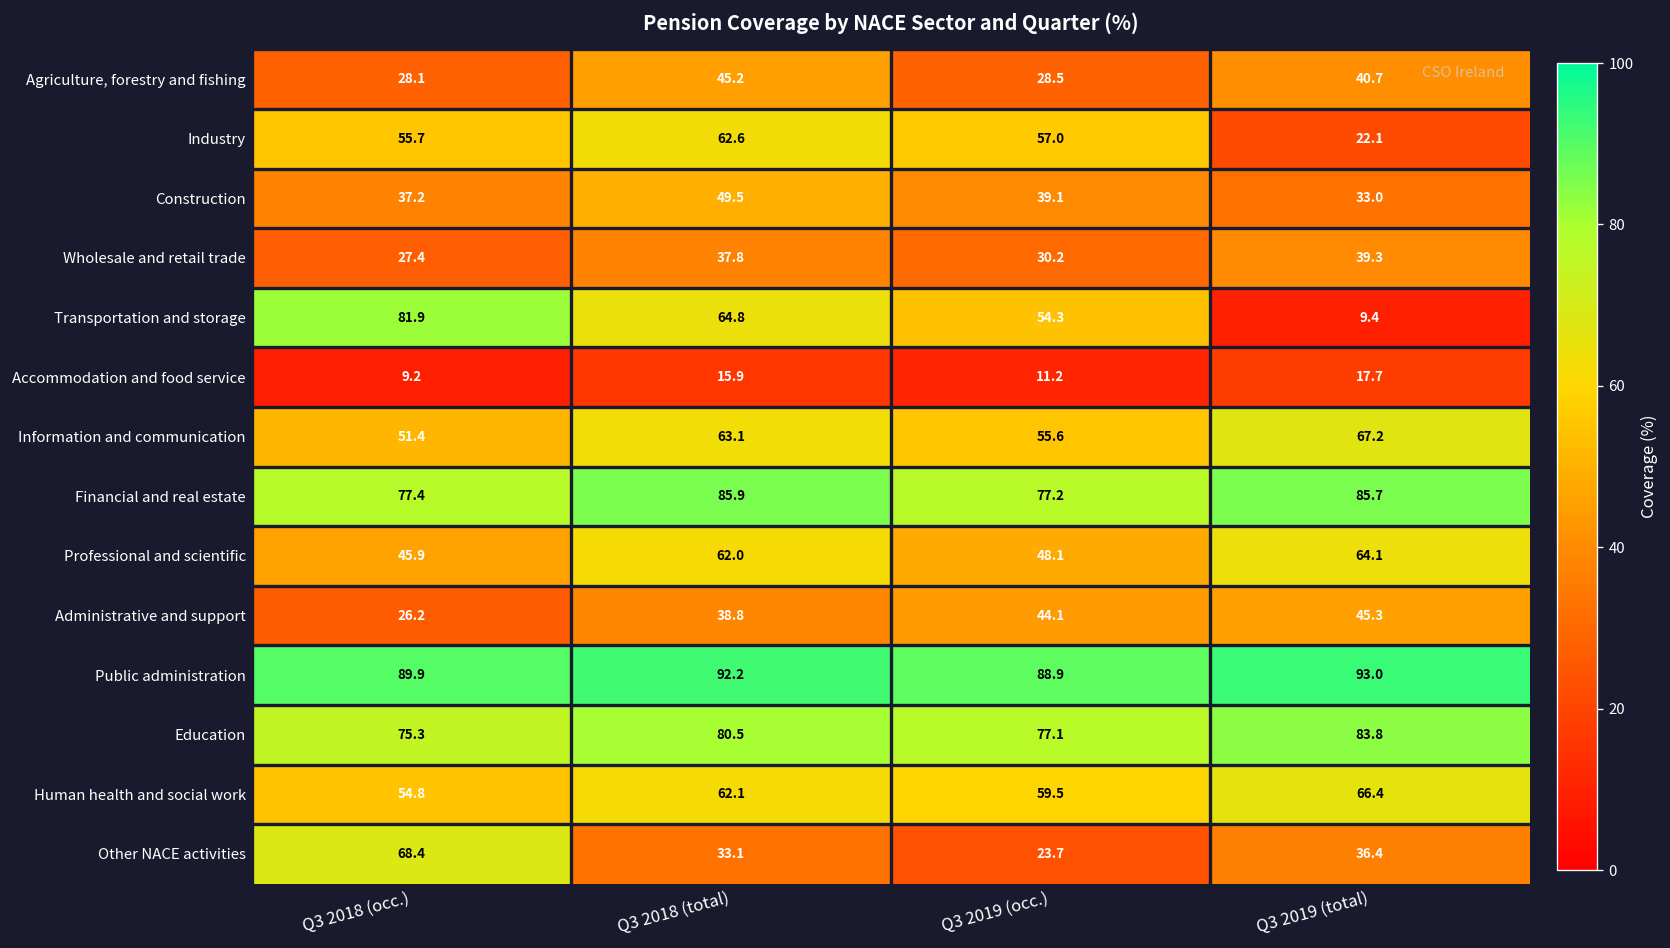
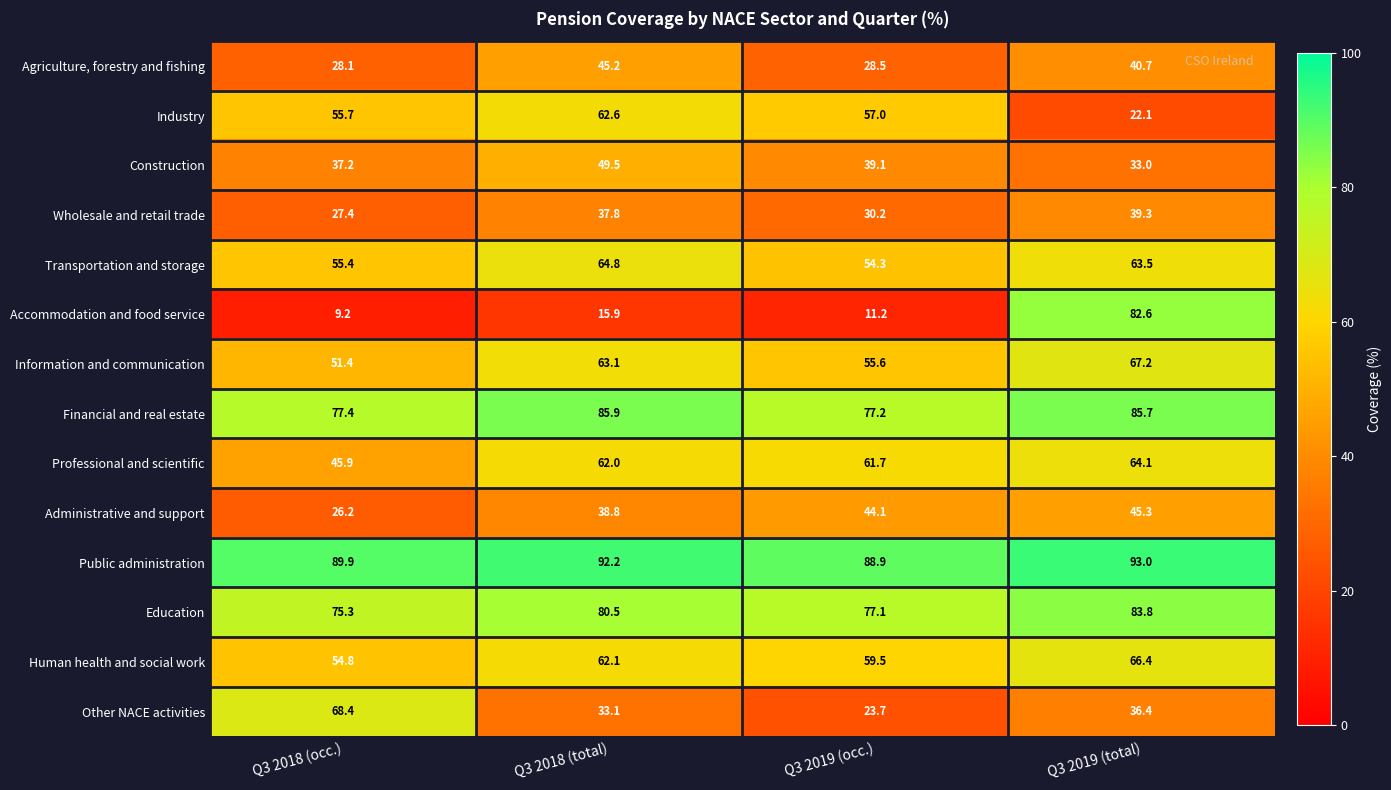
  {
    "Agriculture, forestry and fishing": {
      "Q3 2018 (occ.)": 28.1,
      "Q3 2018 (total)": 45.2,
      "Q3 2019 (occ.)": 28.5
    },
    "Industry": {
      "Q3 2018 (occ.)": 55.7,
      "Q3 2018 (total)": 62.6,
      "Q3 2019 (occ.)": 57.0,
      "Q3 2019 (total)": 22.1
    },
    "Construction": {
      "Q3 2018 (occ.)": 37.2,
      "Q3 2018 (total)": 49.5,
      "Q3 2019 (occ.)": 39.1,
      "Q3 2019 (total)": 33.0
    },
    "Wholesale and retail trade": {
      "Q3 2018 (occ.)": 27.4,
      "Q3 2018 (total)": 37.8,
      "Q3 2019 (occ.)": 30.2,
      "Q3 2019 (total)": 39.3
    },
    "Transportation and storage": {
-     "Q3 2018 (occ.)": 81.9,
+     "Q3 2018 (occ.)": 55.4,
      "Q3 2018 (total)": 64.8,
      "Q3 2019 (occ.)": 54.3,
-     "Q3 2019 (total)": 9.4
+     "Q3 2019 (total)": 63.5
    },
    "Accommodation and food service": {
      "Q3 2018 (occ.)": 9.2,
      "Q3 2018 (total)": 15.9,
      "Q3 2019 (occ.)": 11.2,
-     "Q3 2019 (total)": 17.7
+     "Q3 2019 (total)": 82.6
    },
    "Information and communication": {
      "Q3 2018 (occ.)": 51.4,
      "Q3 2018 (total)": 63.1,
      "Q3 2019 (occ.)": 55.6,
      "Q3 2019 (total)": 67.2
    },
    "Financial and real estate": {
      "Q3 2018 (occ.)": 77.4,
      "Q3 2018 (total)": 85.9,
      "Q3 2019 (occ.)": 77.2,
      "Q3 2019 (total)": 85.7
    },
    "Professional and scientific": {
      "Q3 2018 (occ.)": 45.9,
      "Q3 2018 (total)": 62.0,
-     "Q3 2019 (occ.)": 48.1,
+     "Q3 2019 (occ.)": 61.7,
      "Q3 2019 (total)": 64.1
    },
    "Administrative and support": {
      "Q3 2018 (occ.)": 26.2,
      "Q3 2018 (total)": 38.8,
      "Q3 2019 (occ.)": 44.1,
      "Q3 2019 (total)": 45.3
    },
    "Public administration": {
      "Q3 2018 (occ.)": 89.9,
      "Q3 2018 (total)": 92.2,
      "Q3 2019 (occ.)": 88.9,
      "Q3 2019 (total)": 93.0
    },
    "Education": {
      "Q3 2018 (occ.)": 75.3,
      "Q3 2018 (total)": 80.5,
      "Q3 2019 (occ.)": 77.1,
      "Q3 2019 (total)": 83.8
    },
    "Human health and social work": {
      "Q3 2018 (occ.)": 54.8,
      "Q3 2018 (total)": 62.1,
      "Q3 2019 (occ.)": 59.5,
      "Q3 2019 (total)": 66.4
    },
    "Other NACE activities": {
      "Q3 2018 (occ.)": 68.4,
      "Q3 2018 (total)": 33.1,
      "Q3 2019 (occ.)": 23.7,
      "Q3 2019 (total)": 36.4
    }
  }
